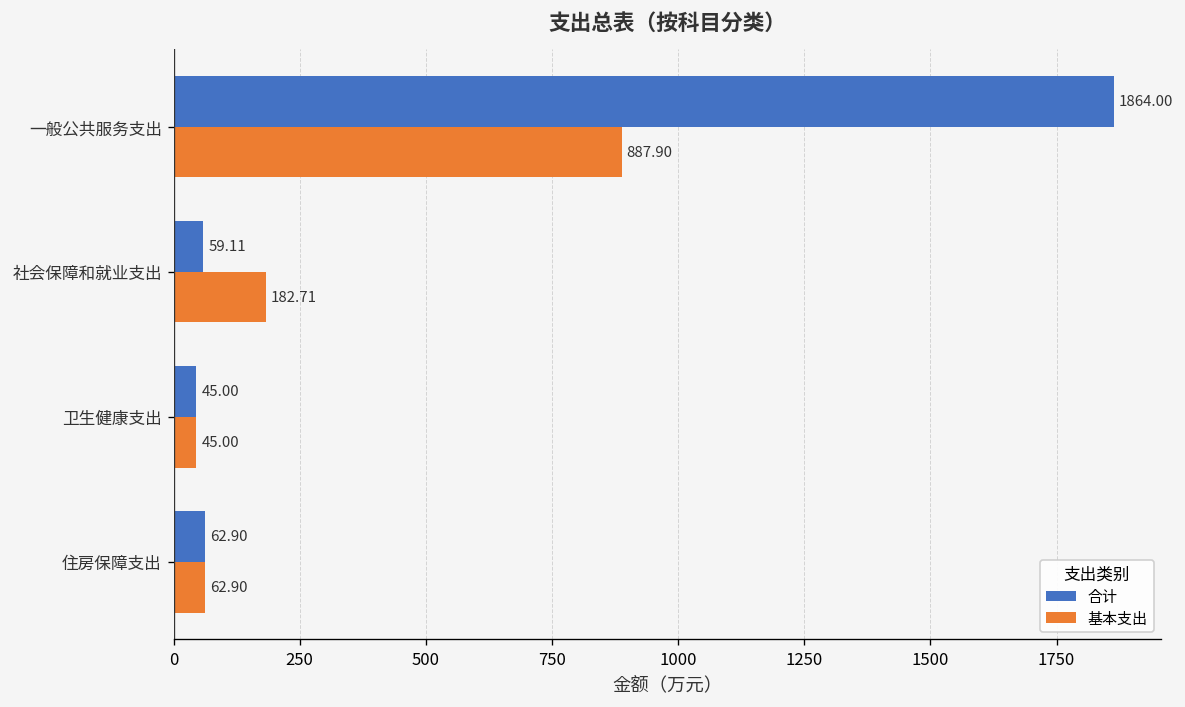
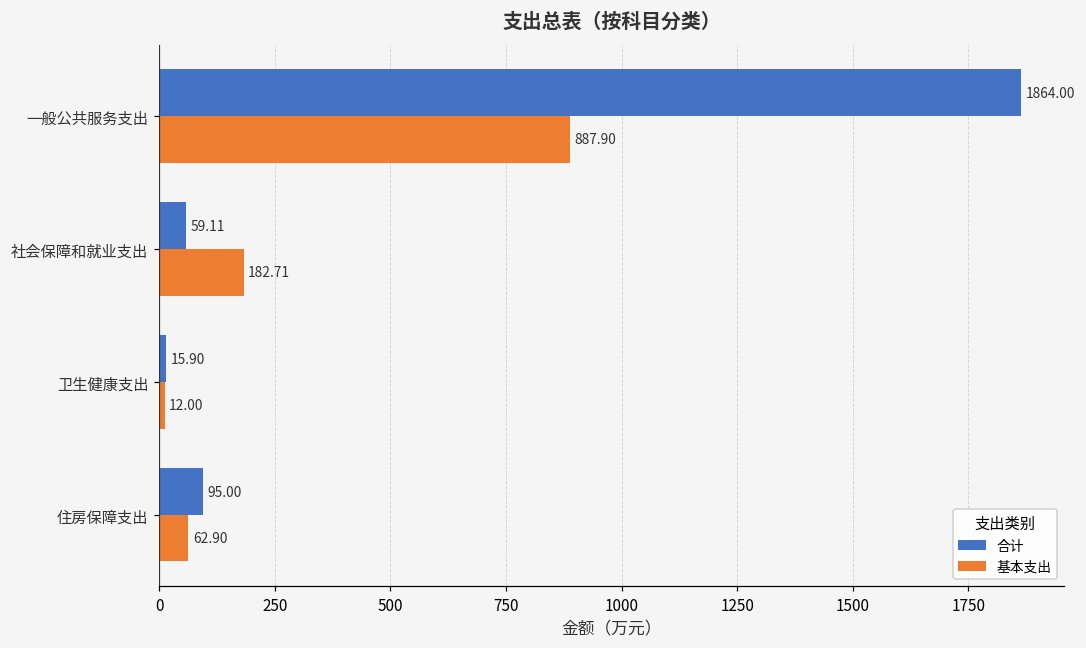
  {
    "合计": {
      "一般公共服务支出": 1864.00,
      "社会保障和就业支出": 59.11,
-     "卫生健康支出": 45.00,
-     "住房保障支出": 62.90
+     "卫生健康支出": 15.90,
+     "住房保障支出": 95.00
    },
    "基本支出": {
      "一般公共服务支出": 887.90,
      "社会保障和就业支出": 182.71,
-     "卫生健康支出": 45.00,
+     "卫生健康支出": 12.00,
      "住房保障支出": 62.90
    }
  }
